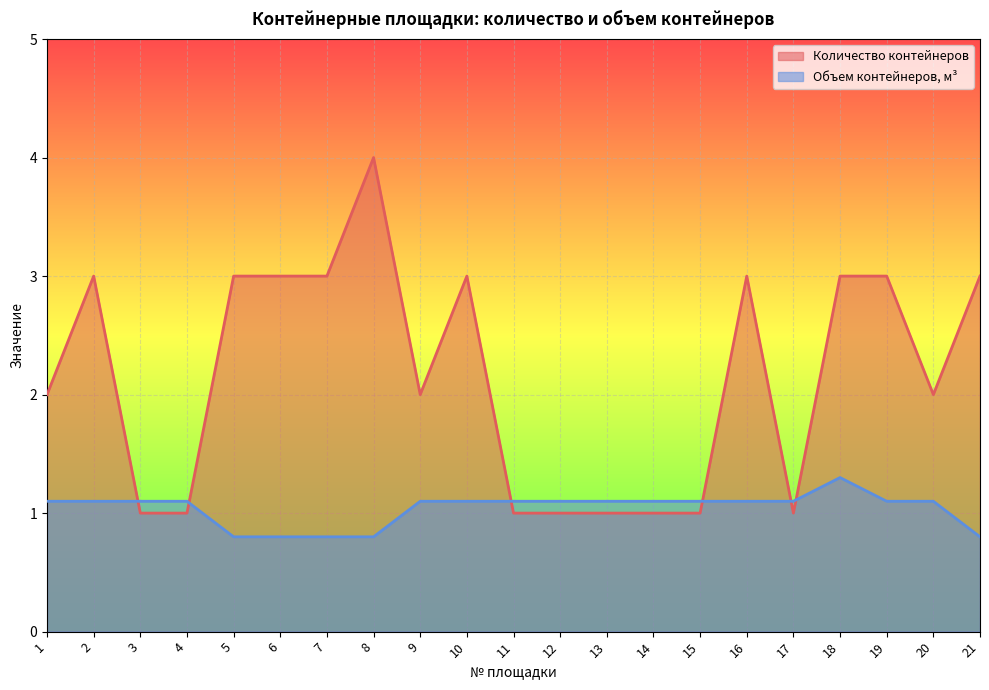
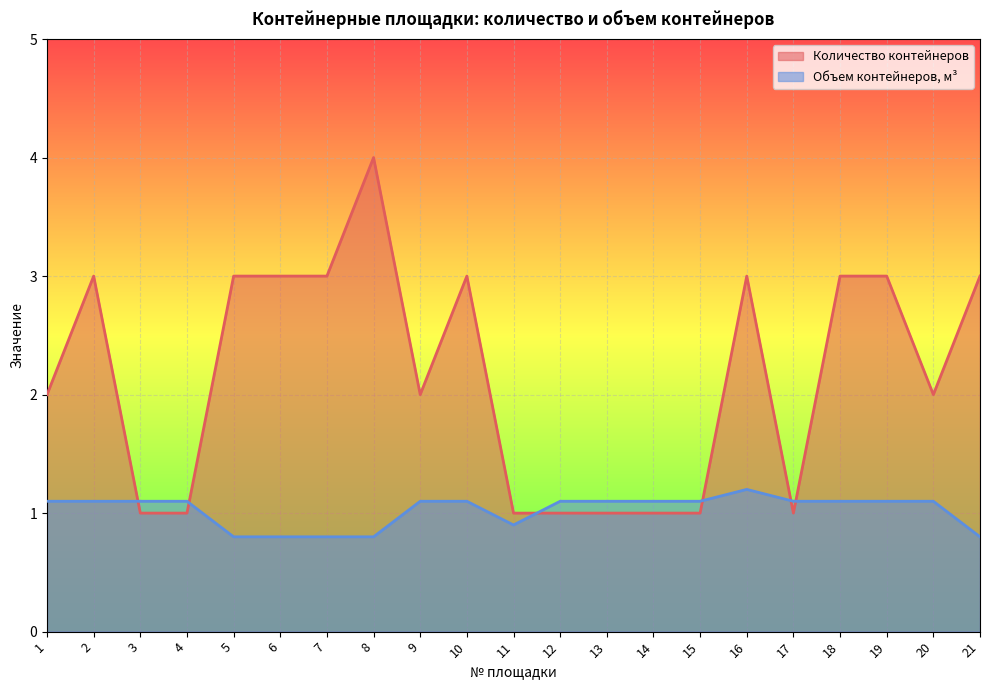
  {
    "Количество контейнеров": {
      "1": 2.0,
      "2": 3.0,
      "3": 1.0,
      "4": 1.0,
      "5": 3.0,
      "6": 3.0,
      "7": 3.0,
      "8": 4.0,
      "9": 2.0,
      "10": 3.0,
      "11": 1.0,
      "12": 1.0,
      "13": 1.0,
      "14": 1.0,
      "15": 1.0,
      "16": 3.0,
      "17": 1.0,
      "18": 3.0,
      "19": 3.0,
      "20": 2.0,
      "21": 3.0
    },
    "Объем контейнеров, м³": {
      "1": 1.1,
      "2": 1.1,
      "3": 1.1,
      "4": 1.1,
      "5": 0.8,
      "6": 0.8,
      "7": 0.8,
      "8": 0.8,
      "9": 1.1,
      "10": 1.1,
-     "11": 1.1,
+     "11": 0.9,
      "12": 1.1,
      "13": 1.1,
      "14": 1.1,
      "15": 1.1,
-     "16": 1.1,
+     "16": 1.2,
      "17": 1.1,
-     "18": 1.3,
+     "18": 1.1,
      "19": 1.1,
      "20": 1.1,
      "21": 0.8
    }
  }
